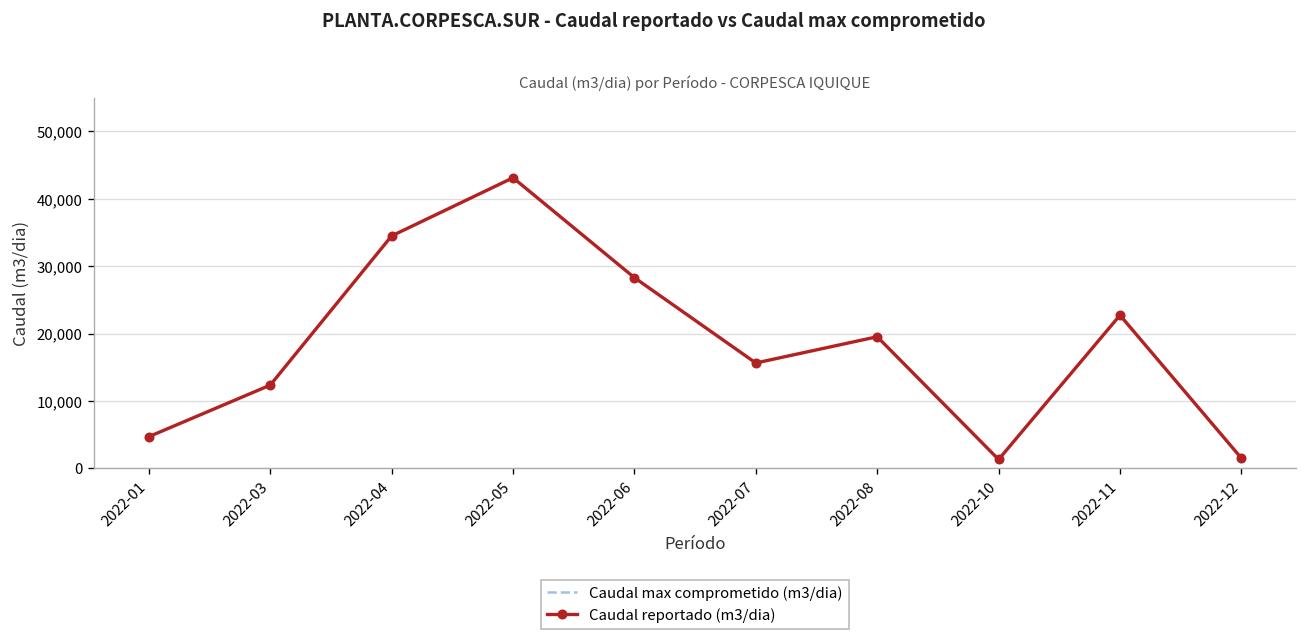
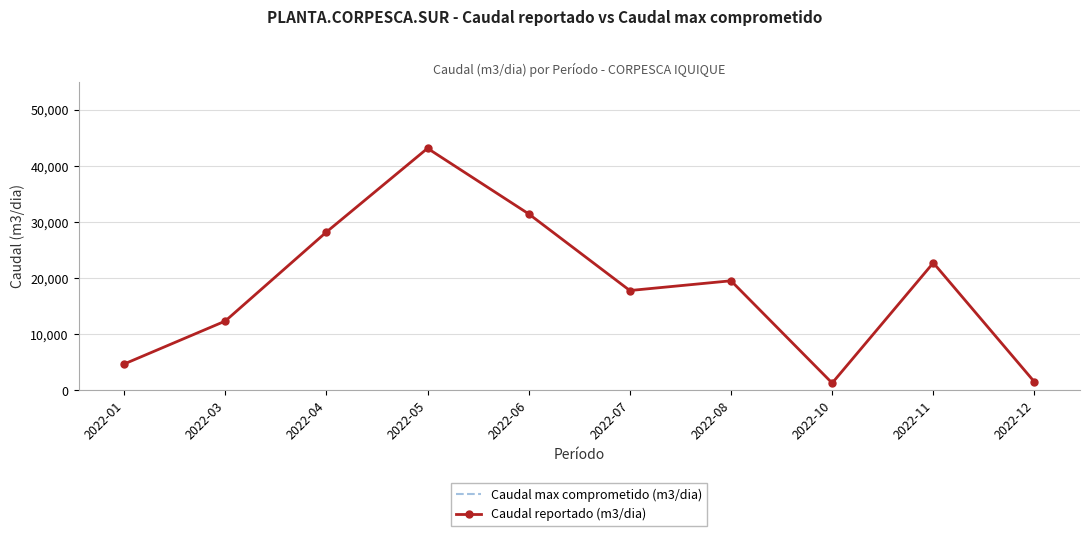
  {
    "Caudal reportado (m3/dia)": {
      "2022-01": "5,000",
      "2022-03": "12,000",
-     "2022-04": "34,000",
+     "2022-04": "28,000",
      "2022-05": "43,000",
-     "2022-06": "28,000",
-     "2022-07": "16,000",
+     "2022-06": "31,000",
+     "2022-07": "18,000",
      "2022-08": "20,000",
      "2022-10": "1,000",
      "2022-11": "23,000",
      "2022-12": "2,000"
    }
  }
